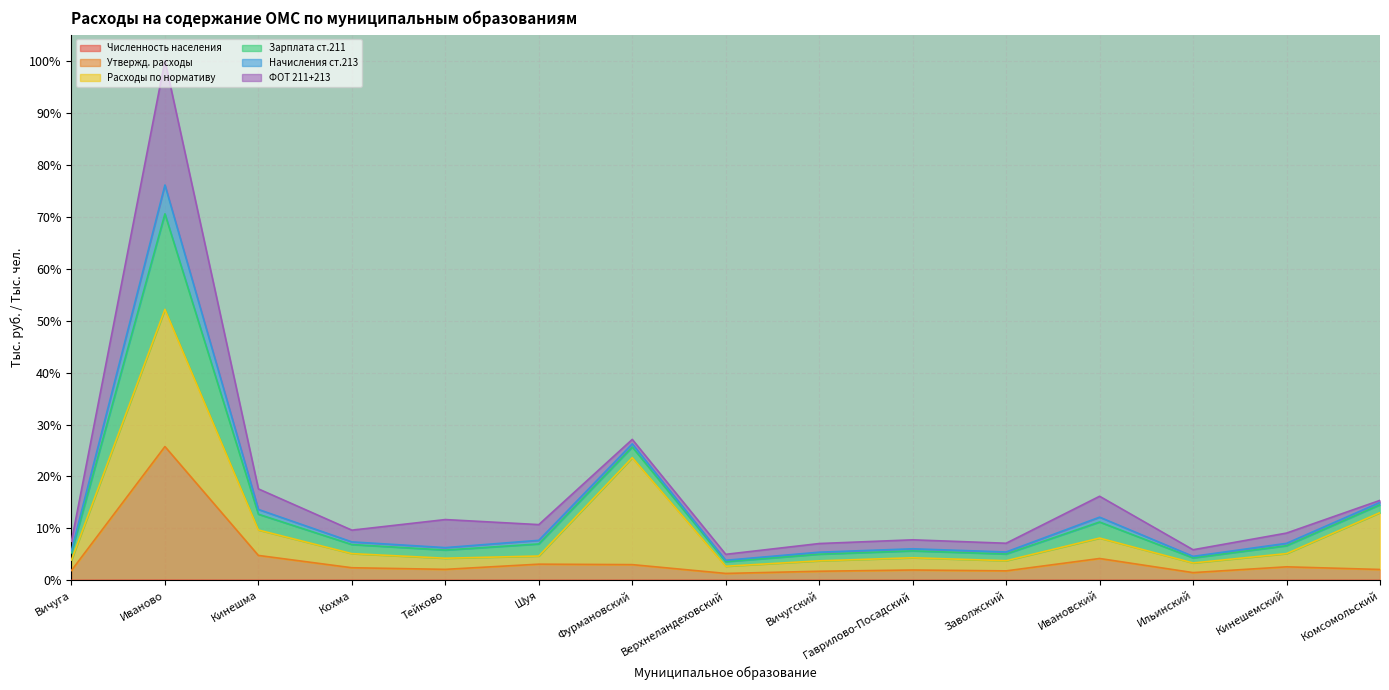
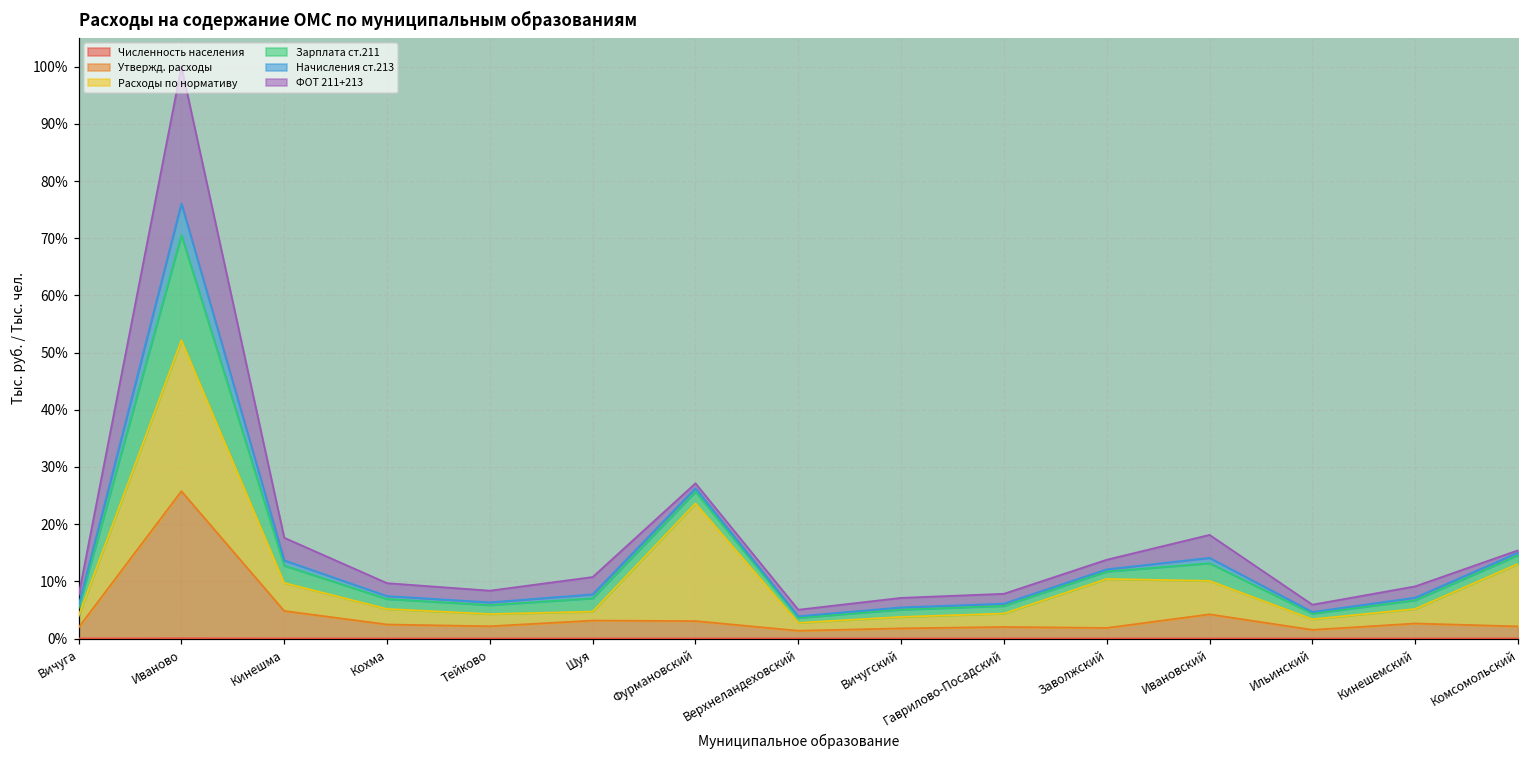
  {
    "Расходы по нормативу": {
      "Вичуга": "2%",
      "Иваново": "26%",
      "Кинешма": "5%",
      "Кохма": "3%",
      "Тейково": "2%",
      "Шуя": "2%",
      "Фурмановский": "21%",
      "Верхнеландеховский": "1%",
      "Вичугский": "2%",
      "Гаврилово-Посадский": "2%",
-     "Заволжский": "2%",
-     "Ивановский": "4%",
+     "Заволжский": "9%",
+     "Ивановский": "6%",
      "Ильинский": "2%",
      "Кинешемский": "3%",
      "Комсомольский": "11%"
    },
    "Зарплата ст.211": {
      "Иваново": "18%",
      "Кинешма": "3%",
      "Кохма": "2%",
      "Шуя": "2%",
      "Фурмановский": "2%",
      "Ивановский": "3%"
    },
    "Начисления ст.213": {
      "Иваново": "6%",
      "Кинешма": "1%",
      "Кохма": "1%",
      "Шуя": "1%",
      "Фурмановский": "1%",
      "Ивановский": "1%"
    },
    "ФОТ 211+213": {
      "Вичуга": "2%",
      "Кинешма": "4%",
      "Кохма": "2%",
-     "Тейково": "5%",
+     "Тейково": "2%",
      "Шуя": "3%",
      "Фурмановский": "1%",
      "Верхнеландеховский": "1%",
      "Вичугский": "2%",
      "Гаврилово-Посадский": "2%",
      "Заволжский": "2%",
      "Ивановский": "4%",
      "Ильинский": "1%",
      "Кинешемский": "2%"
    }
  }
